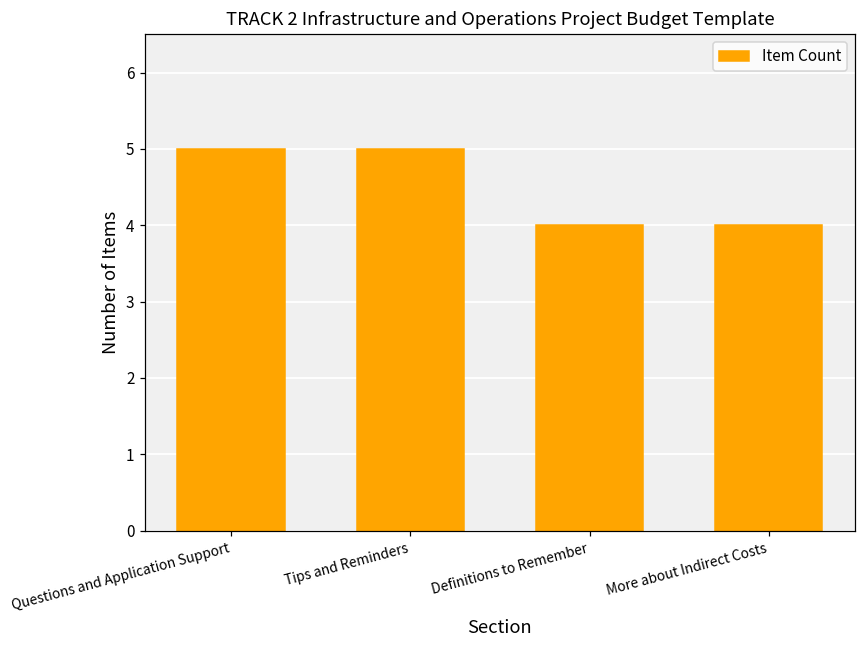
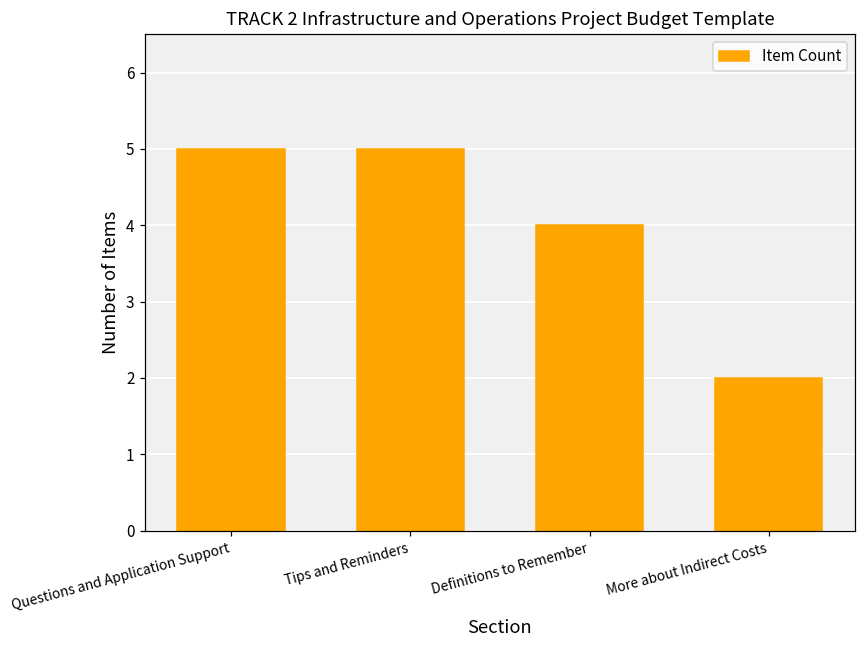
  {
    "Questions and Application Support": 5,
    "Tips and Reminders": 5,
    "Definitions to Remember": 4,
-   "More about Indirect Costs": 4
+   "More about Indirect Costs": 2
  }
